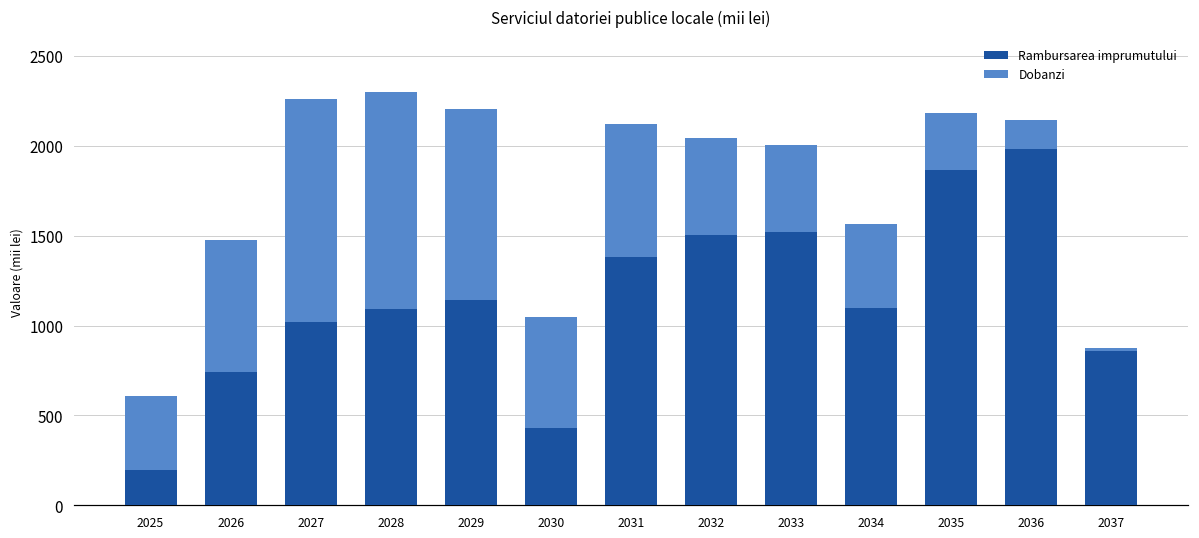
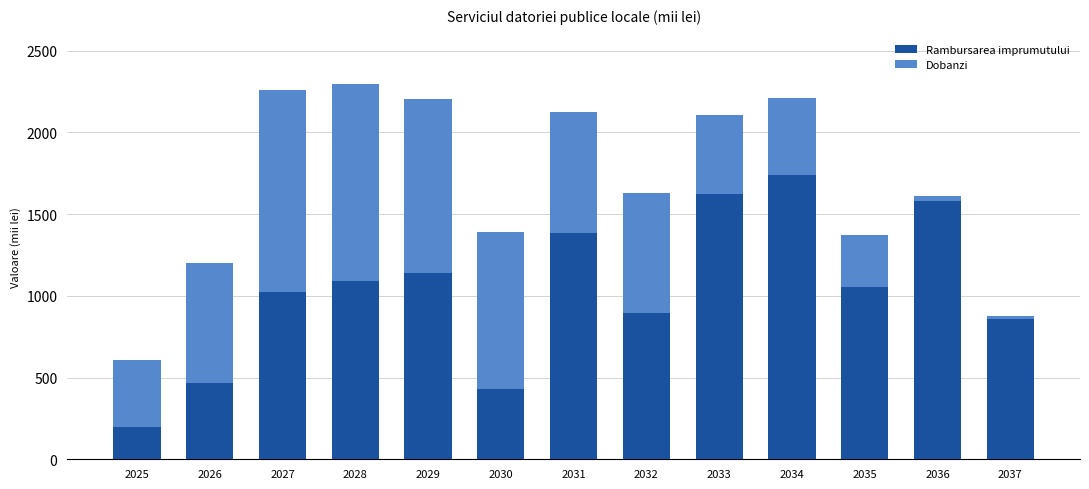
  {
    "Rambursarea imprumutului": {
      "2025": 190,
-     "2026": 740,
+     "2026": 470,
      "2027": 1020,
      "2028": 1090,
      "2029": 1140,
      "2030": 430,
      "2031": 1380,
-     "2032": 1500,
-     "2033": 1520,
-     "2034": 1090,
-     "2035": 1860,
-     "2036": 1980,
+     "2032": 890,
+     "2033": 1620,
+     "2034": 1740,
+     "2035": 1050,
+     "2036": 1580,
      "2037": 860
    },
    "Dobanzi": {
      "2025": 410,
      "2026": 740,
      "2027": 1240,
      "2028": 1210,
      "2029": 1060,
-     "2030": 620,
+     "2030": 960,
      "2031": 740,
-     "2032": 540,
+     "2032": 740,
      "2033": 480,
      "2034": 470,
      "2035": 320,
-     "2036": 160
+     "2036": 30
    }
  }
